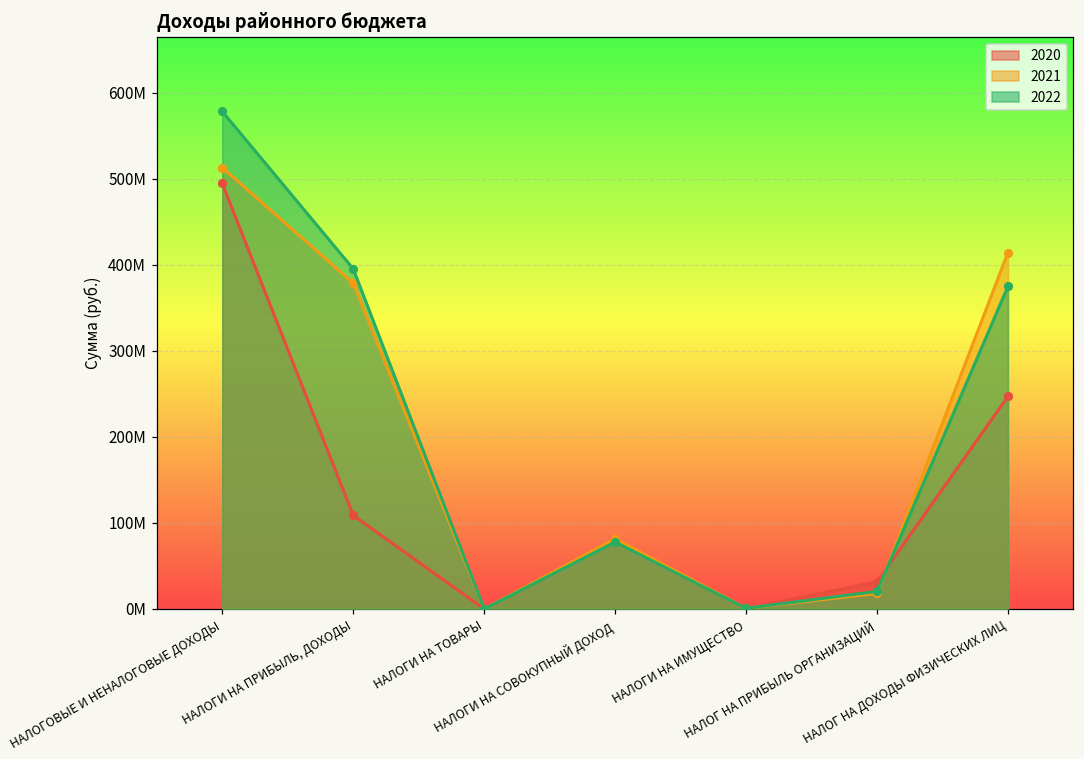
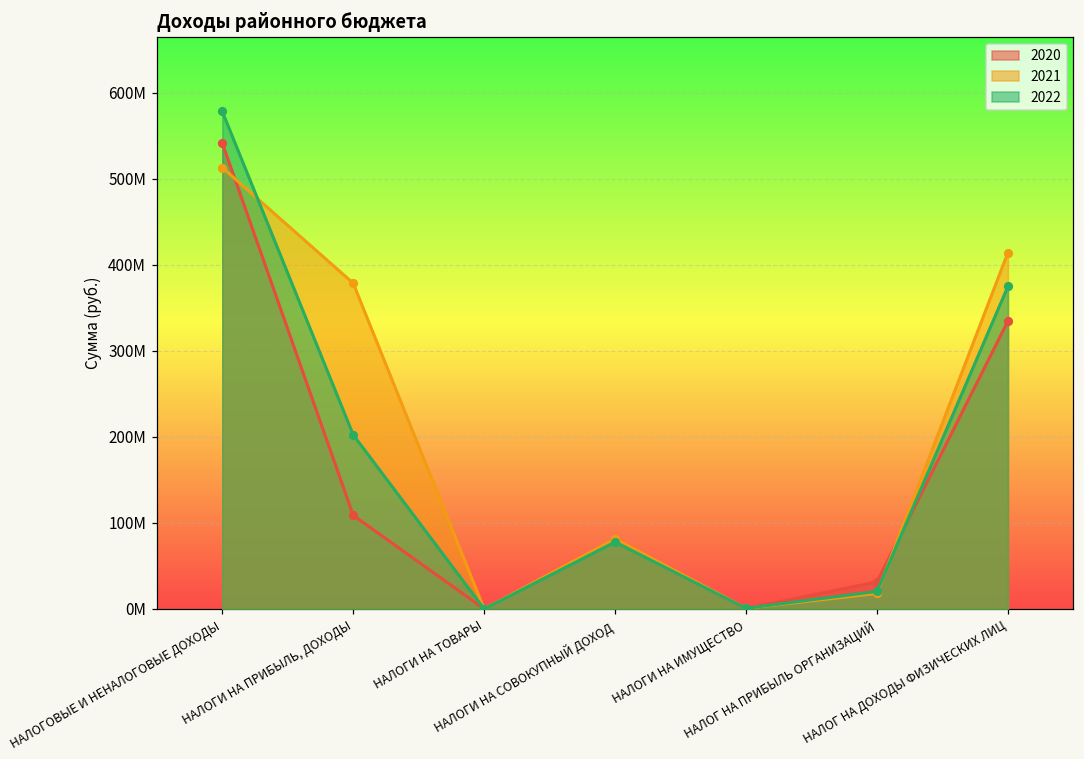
  {
    "2020": {
-     "НАЛОГОВЫЕ И НЕНАЛОГОВЫЕ ДОХОДЫ": 490000000,
+     "НАЛОГОВЫЕ И НЕНАЛОГОВЫЕ ДОХОДЫ": 540000000,
      "НАЛОГИ НА ПРИБЫЛЬ, ДОХОДЫ": 110000000,
      "НАЛОГ НА ПРИБЫЛЬ ОРГАНИЗАЦИЙ": 30000000,
-     "НАЛОГ НА ДОХОДЫ ФИЗИЧЕСКИХ ЛИЦ": 250000000
+     "НАЛОГ НА ДОХОДЫ ФИЗИЧЕСКИХ ЛИЦ": 330000000
    },
    "2021": {
      "НАЛОГОВЫЕ И НЕНАЛОГОВЫЕ ДОХОДЫ": 510000000,
      "НАЛОГИ НА ПРИБЫЛЬ, ДОХОДЫ": 380000000,
      "НАЛОГ НА ДОХОДЫ ФИЗИЧЕСКИХ ЛИЦ": 410000000
    },
    "2022": {
      "НАЛОГОВЫЕ И НЕНАЛОГОВЫЕ ДОХОДЫ": 580000000,
-     "НАЛОГИ НА ПРИБЫЛЬ, ДОХОДЫ": 400000000,
+     "НАЛОГИ НА ПРИБЫЛЬ, ДОХОДЫ": 200000000,
      "НАЛОГ НА ДОХОДЫ ФИЗИЧЕСКИХ ЛИЦ": 370000000
    }
  }
